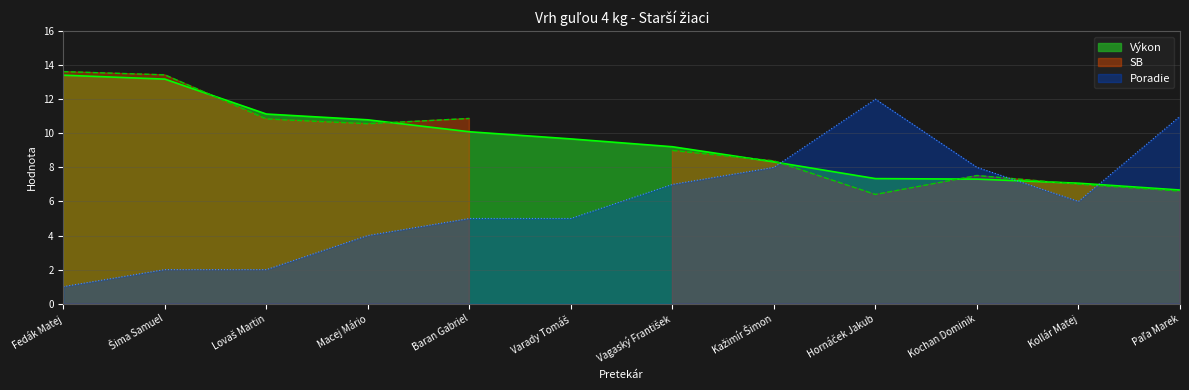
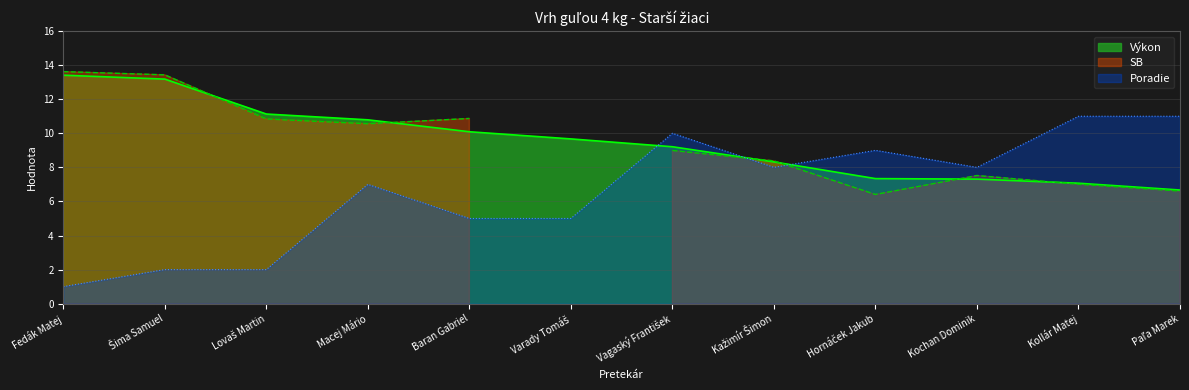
  {
    "Poradie": {
      "Fedák Matej": 1,
      "Šima Samuel": 2,
      "Lovaš Martin": 2,
-     "Macej Mário": 4,
+     "Macej Mário": 7,
      "Baran Gabriel": 5,
      "Varady Tomáš": 5,
-     "Vagaský František": 7,
+     "Vagaský František": 10,
      "Kažimír Šimon": 8,
-     "Hornáček Jakub": 12,
+     "Hornáček Jakub": 9,
      "Kochan Dominik": 8,
-     "Kollár Matej": 6,
+     "Kollár Matej": 11,
      "Paľa Marek": 11
    }
  }
